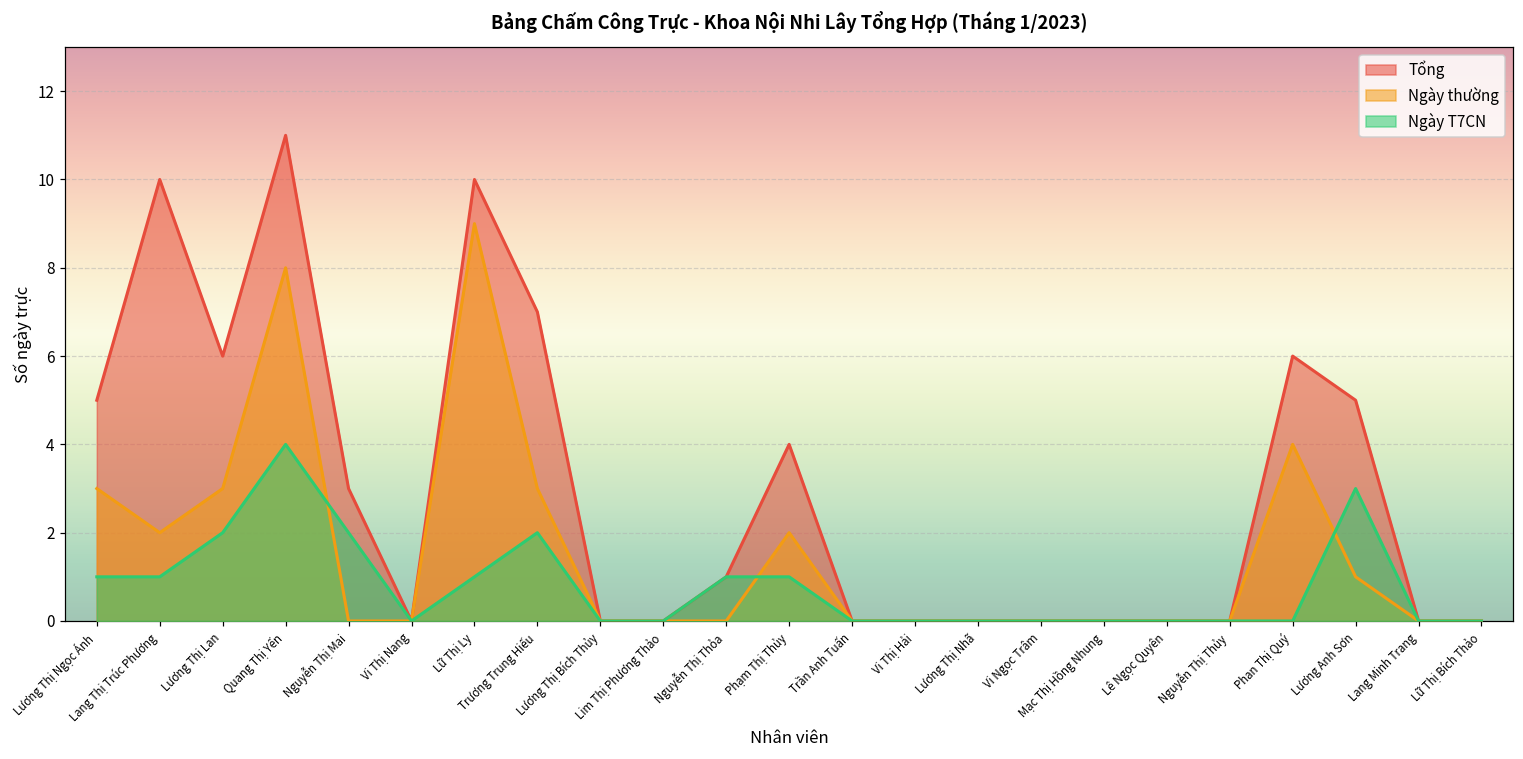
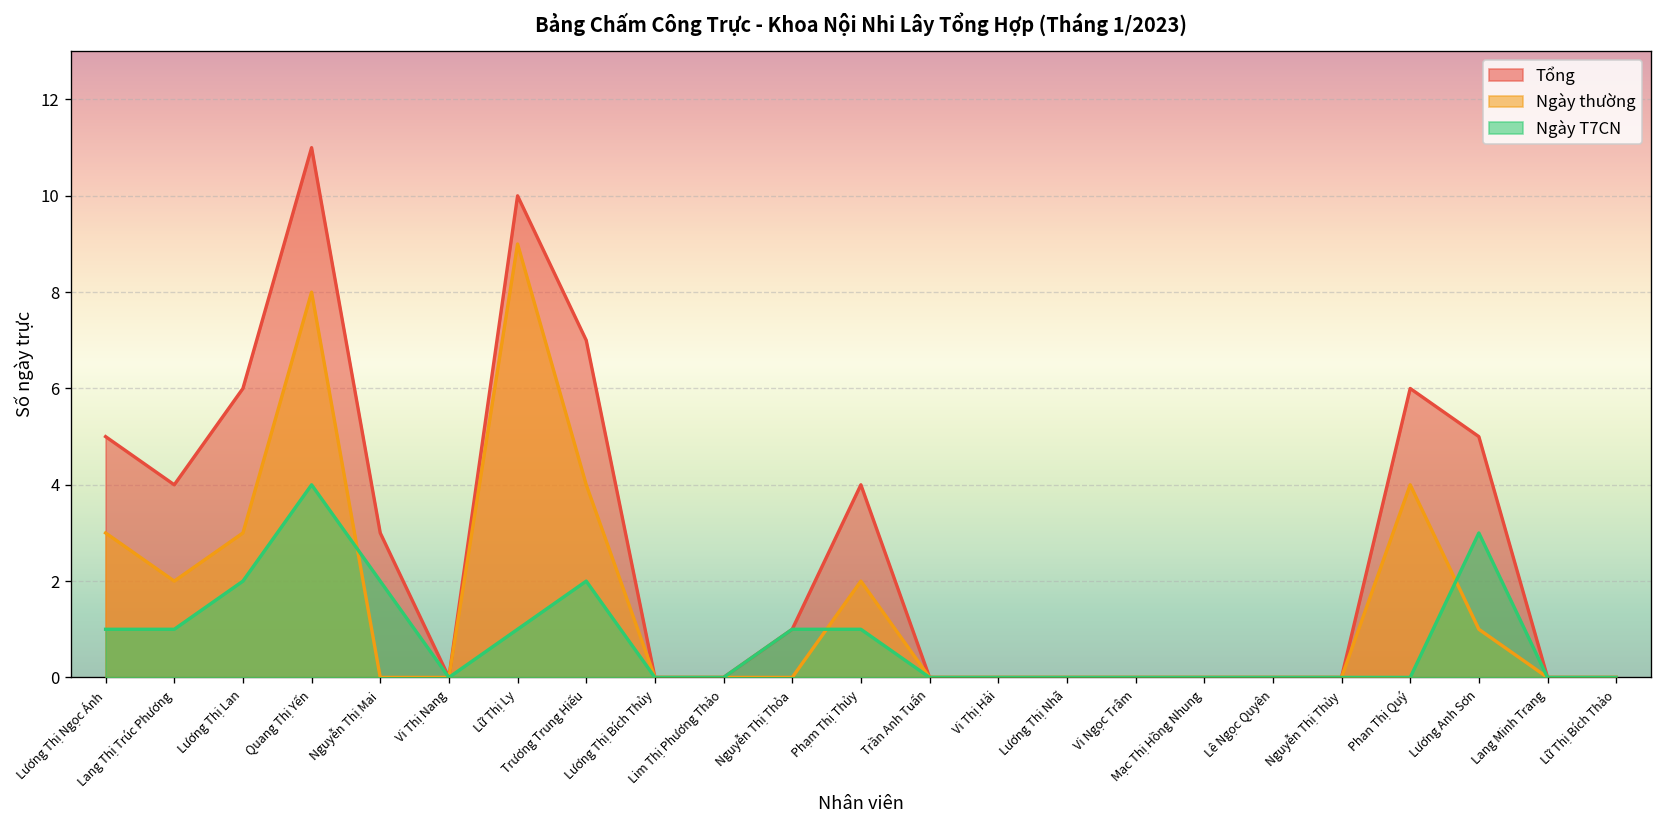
  {
    "Tổng": {
      "Lương Thị Ngọc Ánh": 5,
-     "Lang Thị Trúc Phương": 10,
+     "Lang Thị Trúc Phương": 4,
      "Lương Thị Lan": 6,
      "Quang Thị Yến": 11,
      "Nguyễn Thị Mai": 3,
      "Lữ Thị Ly": 10,
      "Trương Trung Hiếu": 7,
      "Phạm Thị Thủy": 4,
      "Phan Thị Quý": 6,
      "Lương Anh Sơn": 5
    },
    "Ngày thường": {
      "Lương Thị Ngọc Ánh": 3,
      "Lang Thị Trúc Phương": 2,
      "Lương Thị Lan": 3,
      "Quang Thị Yến": 8,
      "Nguyễn Thị Mai": 0,
      "Lữ Thị Ly": 9,
-     "Trương Trung Hiếu": 3,
+     "Trương Trung Hiếu": 4,
      "Nguyễn Thị Thỏa": 0,
      "Phạm Thị Thủy": 2,
      "Phan Thị Quý": 4,
      "Lương Anh Sơn": 1
    },
    "Ngày T7CN": {
      "Lương Thị Ngọc Ánh": 1,
      "Lang Thị Trúc Phương": 1,
      "Lương Thị Lan": 2,
      "Quang Thị Yến": 4,
      "Nguyễn Thị Mai": 2,
      "Lữ Thị Ly": 1,
      "Trương Trung Hiếu": 2,
      "Phạm Thị Thủy": 1,
      "Phan Thị Quý": 0,
      "Lương Anh Sơn": 3
    }
  }
